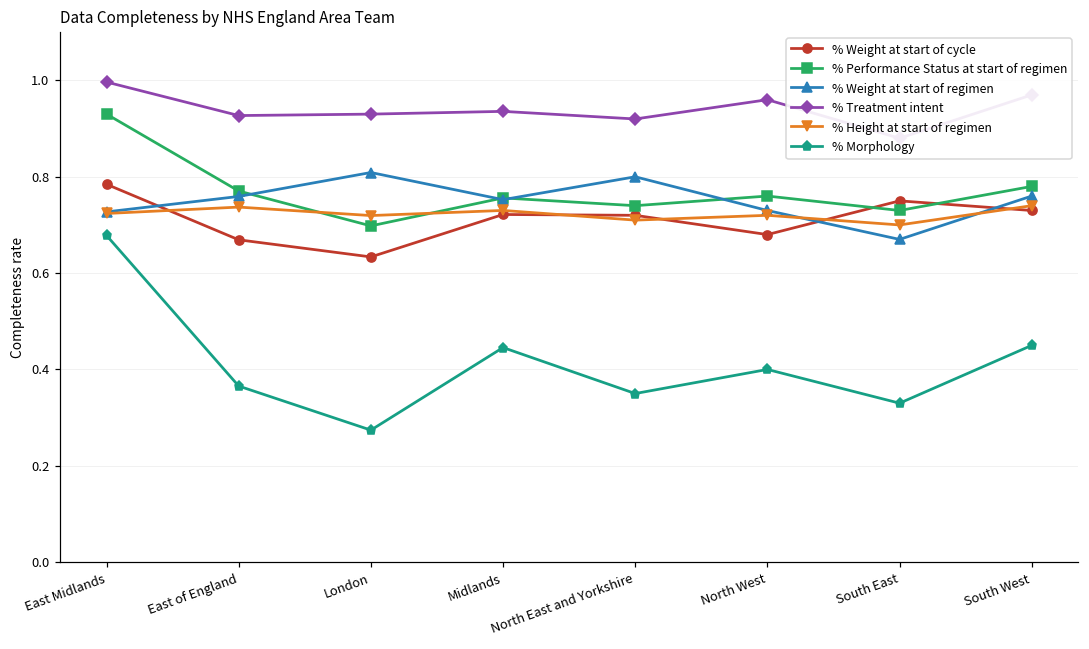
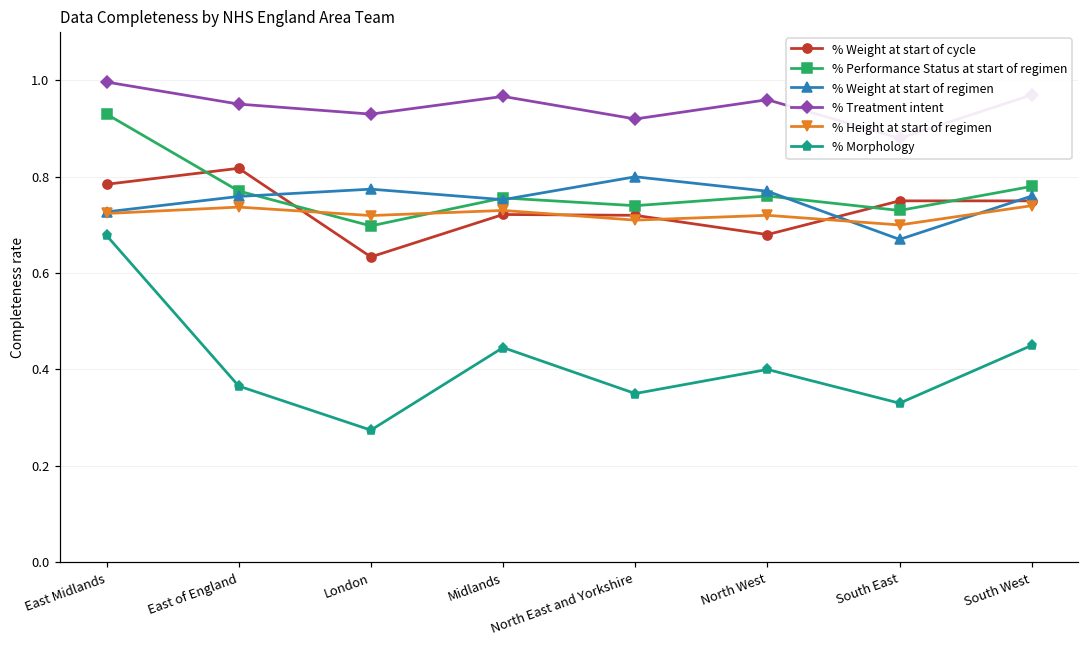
  {
    "% Weight at start of cycle": {
      "East Midlands": 0.78,
-     "East of England": 0.67,
+     "East of England": 0.82,
      "London": 0.63,
      "Midlands": 0.72,
      "North East and Yorkshire": 0.72,
      "North West": 0.68,
      "South East": 0.75,
-     "South West": 0.73
+     "South West": 0.75
    },
    "% Weight at start of regimen": {
      "East of England": 0.76,
-     "London": 0.81,
+     "London": 0.77,
      "North East and Yorkshire": 0.80,
-     "North West": 0.73,
+     "North West": 0.77,
      "South East": 0.67,
      "South West": 0.76
    },
    "% Treatment intent": {
      "East Midlands": 1.00,
-     "East of England": 0.93,
+     "East of England": 0.95,
      "London": 0.93,
-     "Midlands": 0.94,
+     "Midlands": 0.97,
      "North East and Yorkshire": 0.92,
      "North West": 0.96
    },
    "% Height at start of regimen": {
      "East of England": 0.74,
      "London": 0.72,
      "Midlands": 0.73,
      "North East and Yorkshire": 0.71,
      "North West": 0.72,
      "South East": 0.70,
      "South West": 0.74
    }
  }
